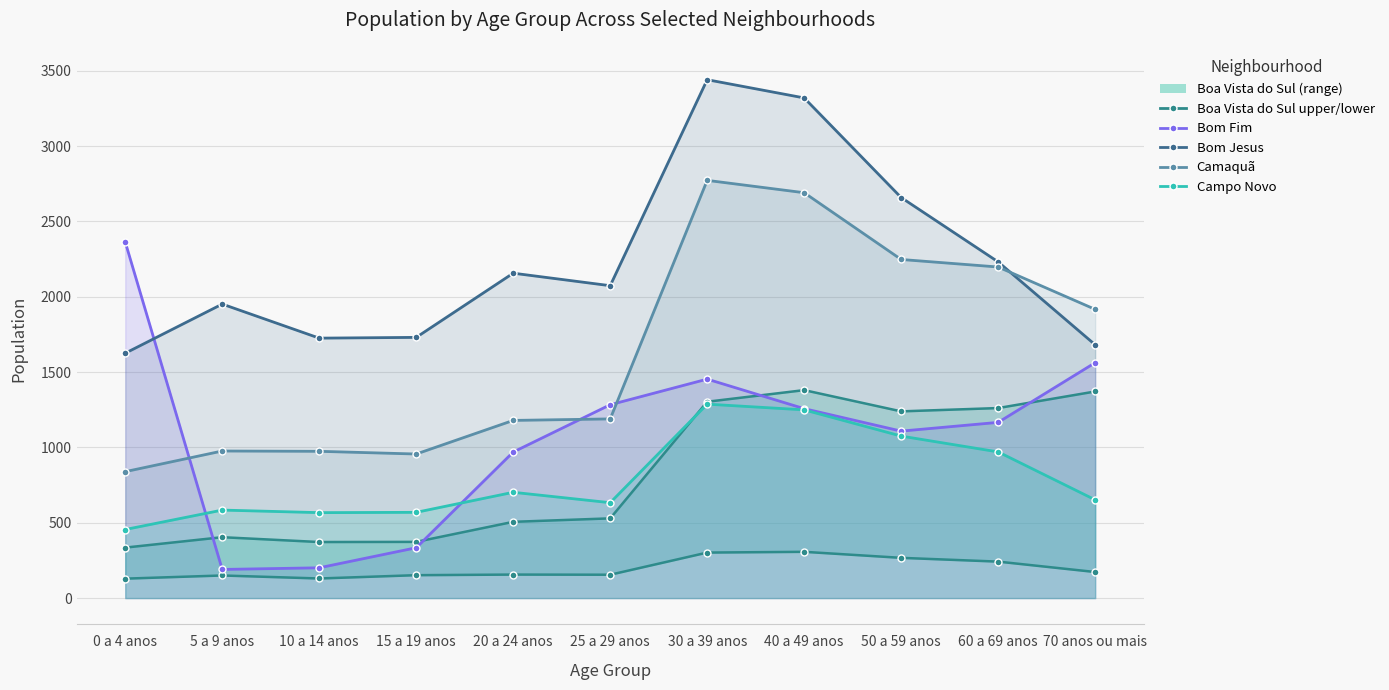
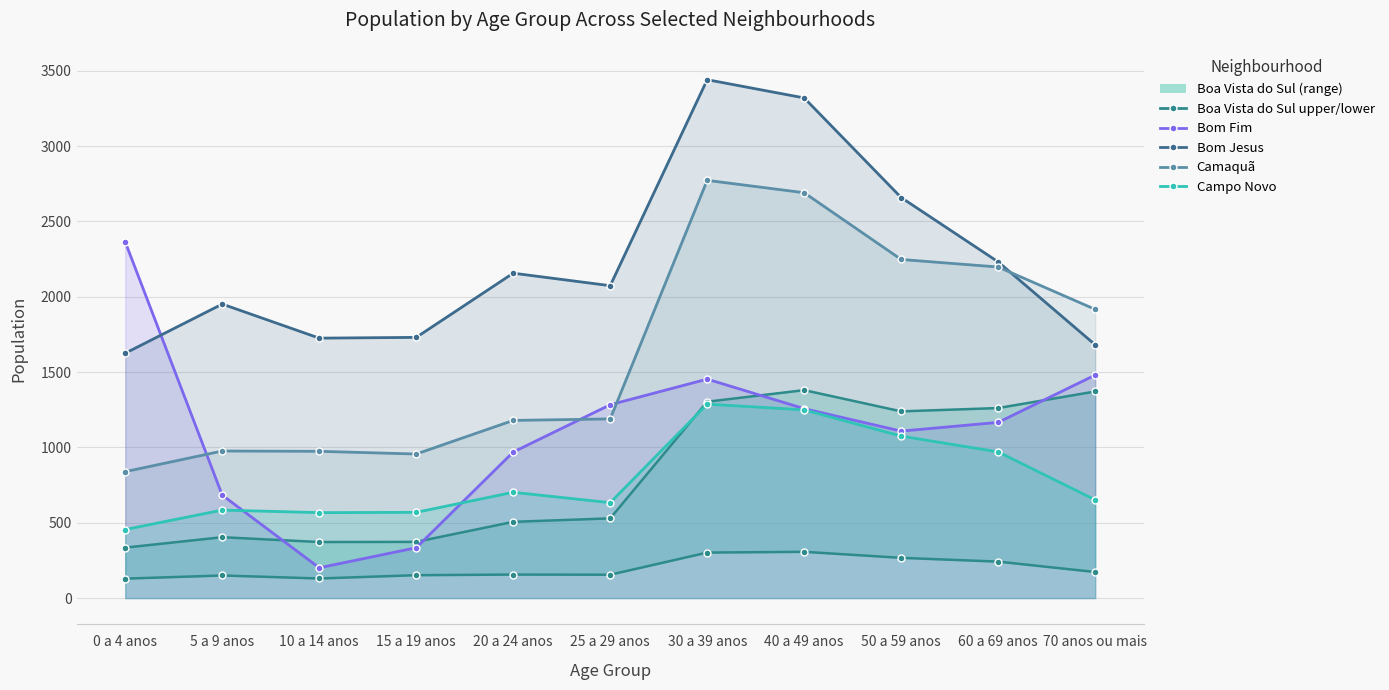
  {
    "Bom Fim": {
      "0 a 4 anos": 2360,
-     "5 a 9 anos": 190,
+     "5 a 9 anos": 680,
      "10 a 14 anos": 200,
      "15 a 19 anos": 330,
      "20 a 24 anos": 970,
      "25 a 29 anos": 1280,
      "30 a 39 anos": 1450,
      "50 a 59 anos": 1110,
      "60 a 69 anos": 1170,
-     "70 anos ou mais": 1560
+     "70 anos ou mais": 1480
    }
  }
